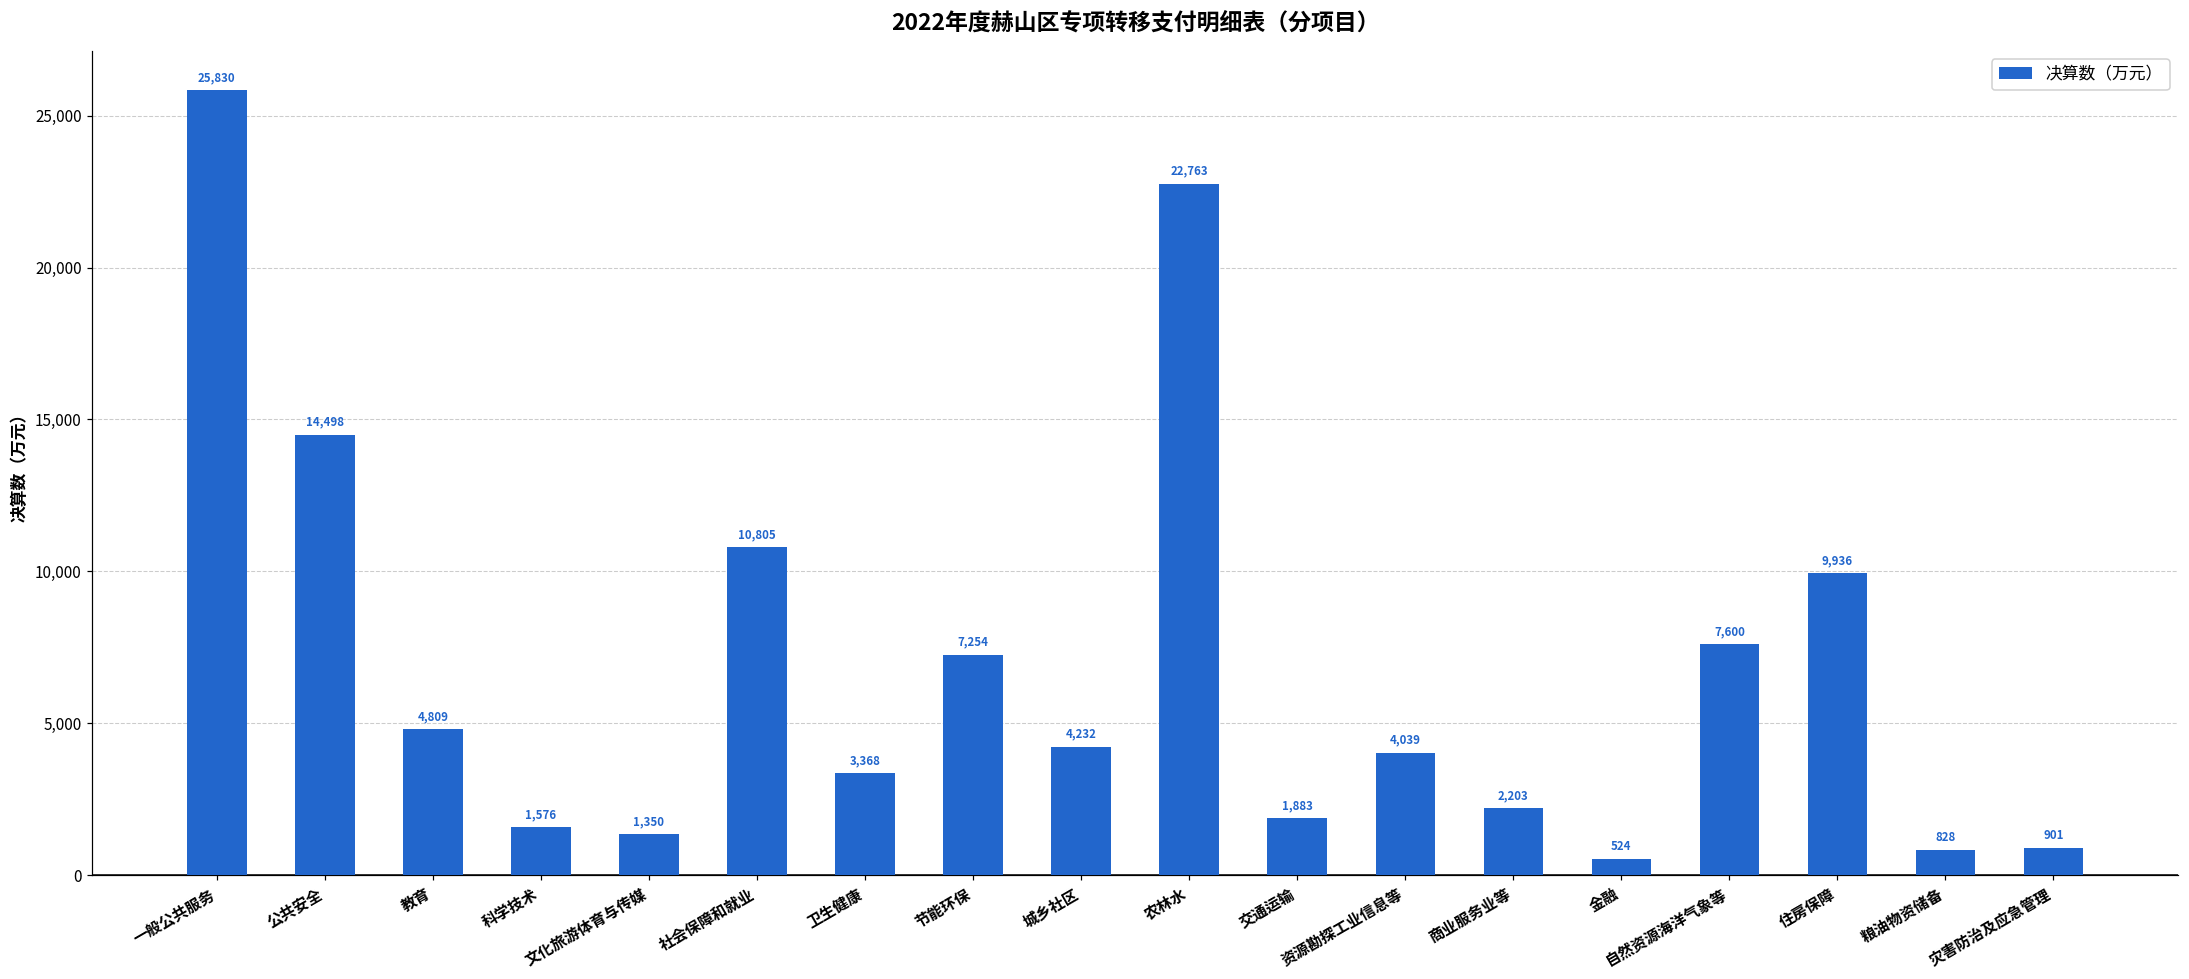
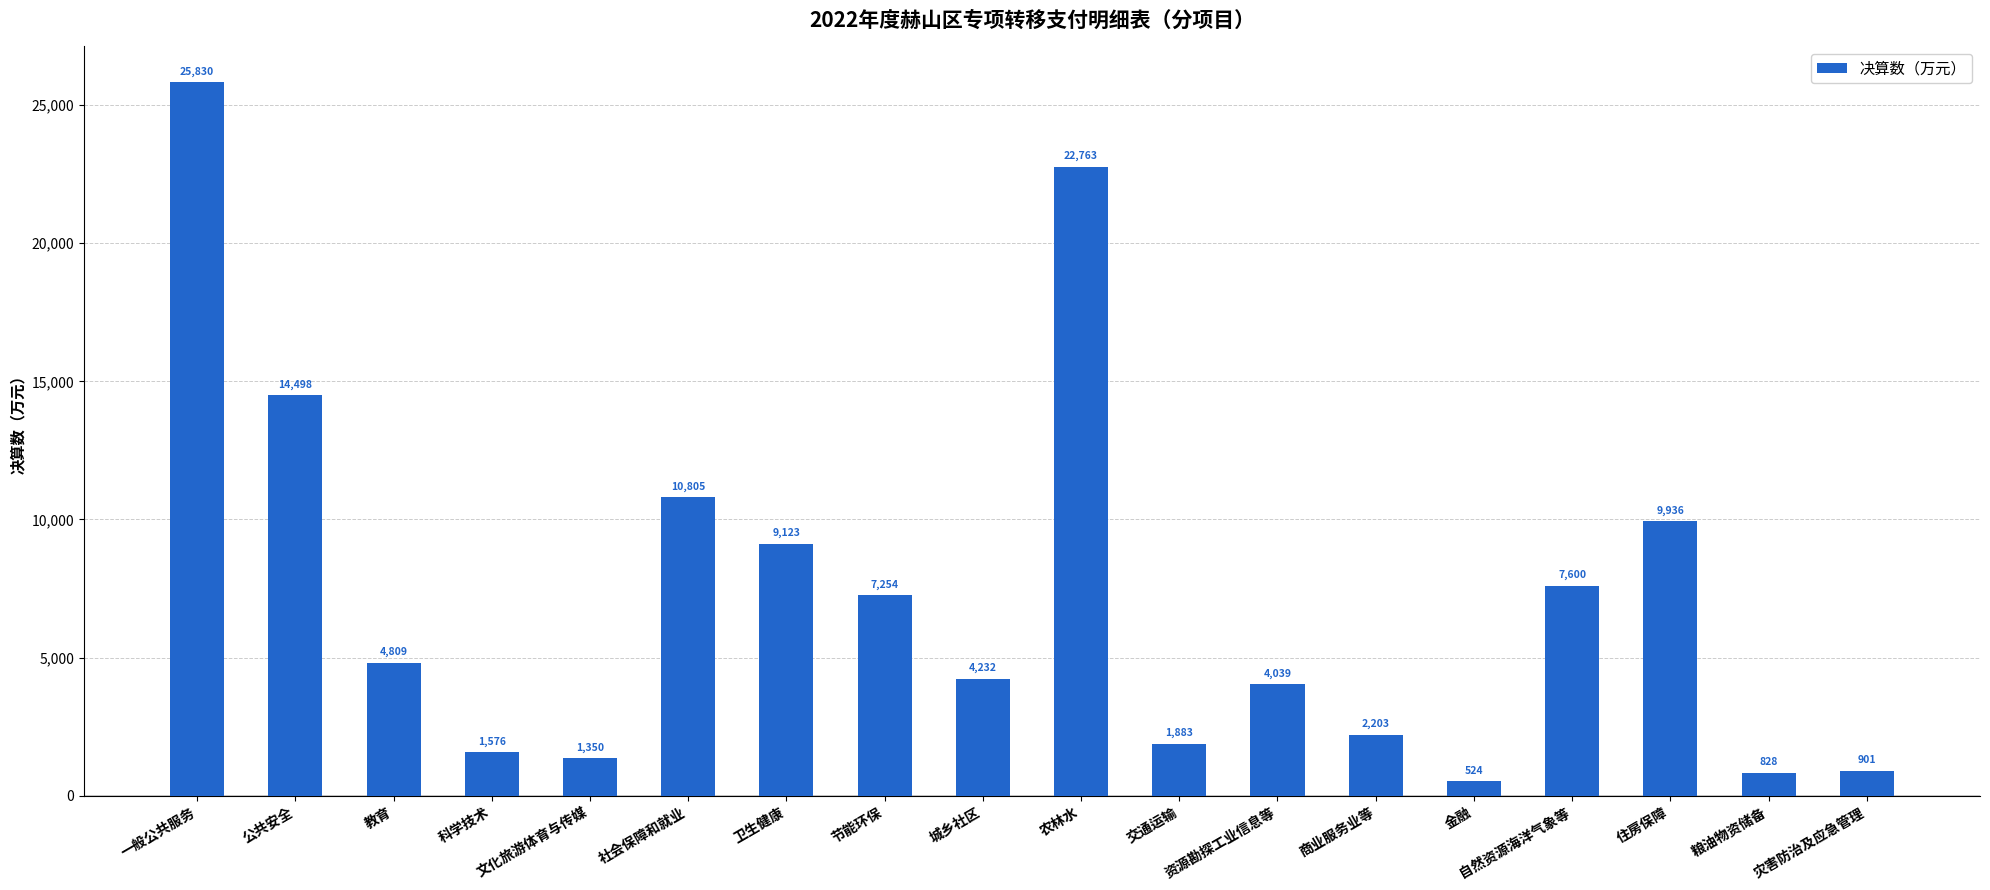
  {
    "一般公共服务": "25,830",
    "公共安全": "14,498",
    "教育": "4,809",
    "科学技术": "1,576",
    "文化旅游体育与传媒": "1,350",
    "社会保障和就业": "10,805",
-   "卫生健康": "3,368",
+   "卫生健康": "9,123",
    "节能环保": "7,254",
    "城乡社区": "4,232",
    "农林水": "22,763",
    "交通运输": "1,883",
    "资源勘探工业信息等": "4,039",
    "商业服务业等": "2,203",
    "金融": "524",
    "自然资源海洋气象等": "7,600",
    "住房保障": "9,936",
    "粮油物资储备": "828",
    "灾害防治及应急管理": "901"
  }
